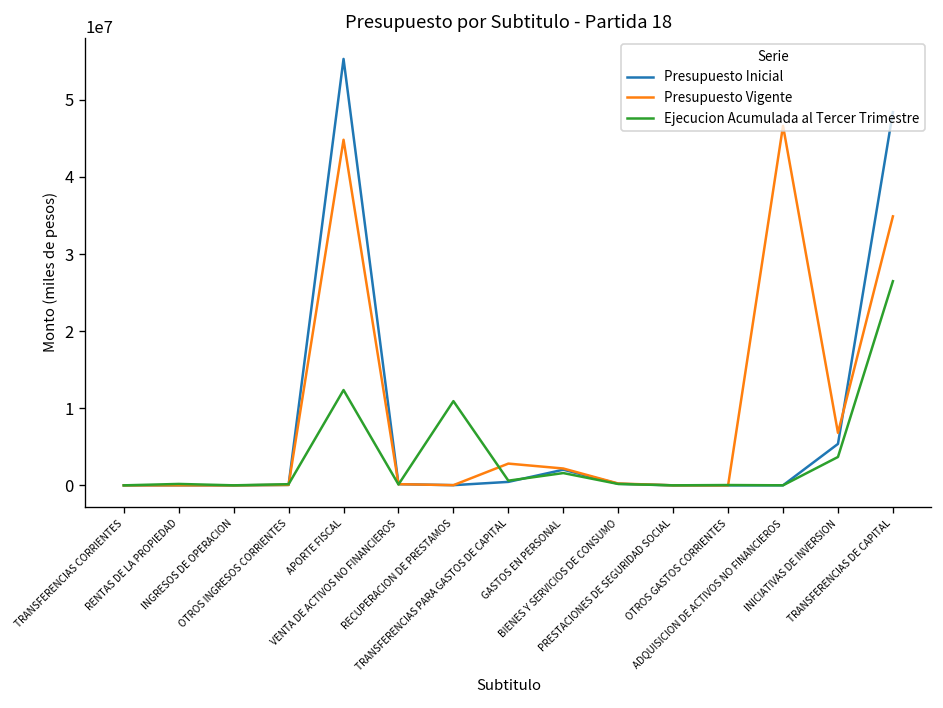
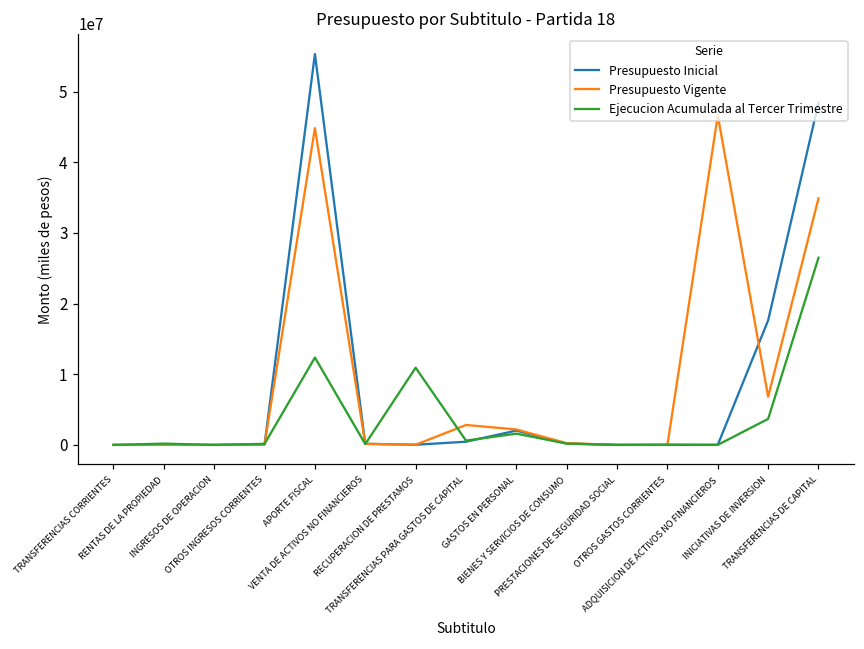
  {
    "Presupuesto Inicial": {
      "APORTE FISCAL": 55000000,
-     "INICIATIVAS DE INVERSION": 5000000
+     "INICIATIVAS DE INVERSION": 18000000
    },
    "Presupuesto Vigente": {
      "APORTE FISCAL": 45000000,
      "TRANSFERENCIAS PARA GASTOS DE CAPITAL": 3000000,
      "ADQUISICION DE ACTIVOS NO FINANCIEROS": 47000000,
      "INICIATIVAS DE INVERSION": 7000000,
      "TRANSFERENCIAS DE CAPITAL": 35000000
    },
    "Ejecucion Acumulada al Tercer Trimestre": {
      "APORTE FISCAL": 12000000,
      "RECUPERACION DE PRESTAMOS": 11000000,
      "GASTOS EN PERSONAL": 2000000,
      "INICIATIVAS DE INVERSION": 4000000,
      "TRANSFERENCIAS DE CAPITAL": 26000000
    }
  }
